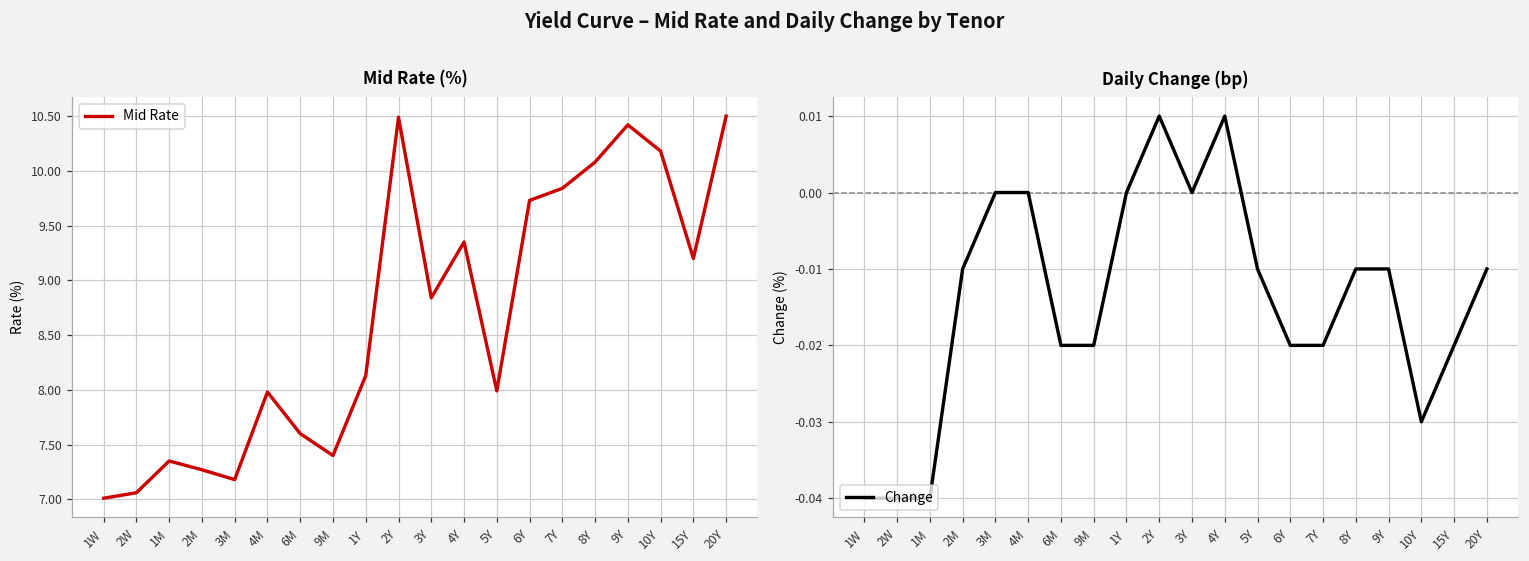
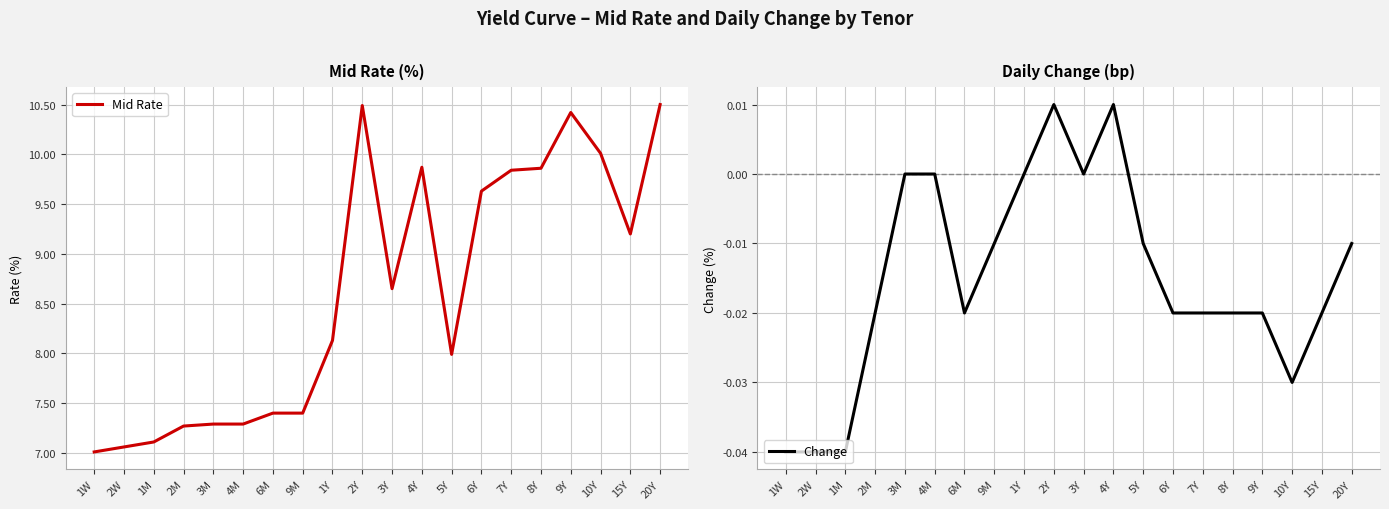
  {
    "Mid Rate (%)": {
      "1W": 7.0,
      "2W": 7.1,
-     "1M": 7.4,
+     "1M": 7.1,
      "2M": 7.3,
-     "3M": 7.2,
-     "4M": 8.0,
-     "6M": 7.6,
+     "3M": 7.3,
+     "4M": 7.3,
+     "6M": 7.4,
      "9M": 7.4,
      "1Y": 8.1,
      "2Y": 10.5,
-     "3Y": 8.8,
-     "4Y": 9.4,
+     "3Y": 8.7,
+     "4Y": 9.9,
      "5Y": 8.0,
-     "6Y": 9.7,
+     "6Y": 9.6,
      "7Y": 9.8,
-     "8Y": 10.1,
+     "8Y": 9.9,
      "9Y": 10.4,
-     "10Y": 10.2,
+     "10Y": 10.0,
      "15Y": 9.2,
      "20Y": 10.5
    },
    "Daily Change (bp)": {
-     "2M": -0.01,
+     "2M": -0.02,
      "3M": 0.00,
      "4M": 0.00,
      "6M": -0.02,
-     "9M": -0.02,
+     "9M": -0.01,
      "1Y": 0.00,
      "2Y": 0.01,
      "3Y": 0.00,
      "4Y": 0.01,
      "5Y": -0.01,
      "6Y": -0.02,
      "7Y": -0.02,
-     "8Y": -0.01,
-     "9Y": -0.01,
+     "8Y": -0.02,
+     "9Y": -0.02,
      "10Y": -0.03,
      "15Y": -0.02,
      "20Y": -0.01
    }
  }
